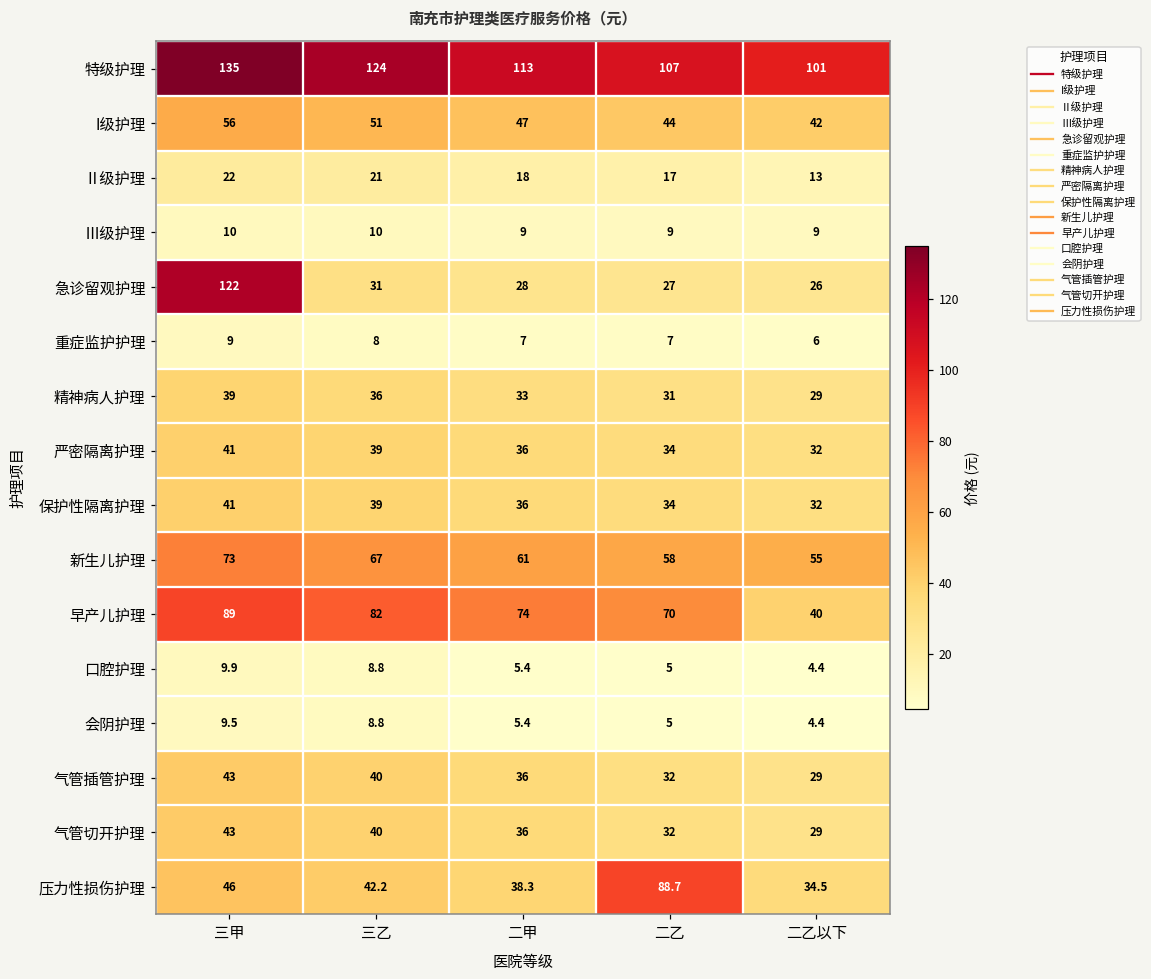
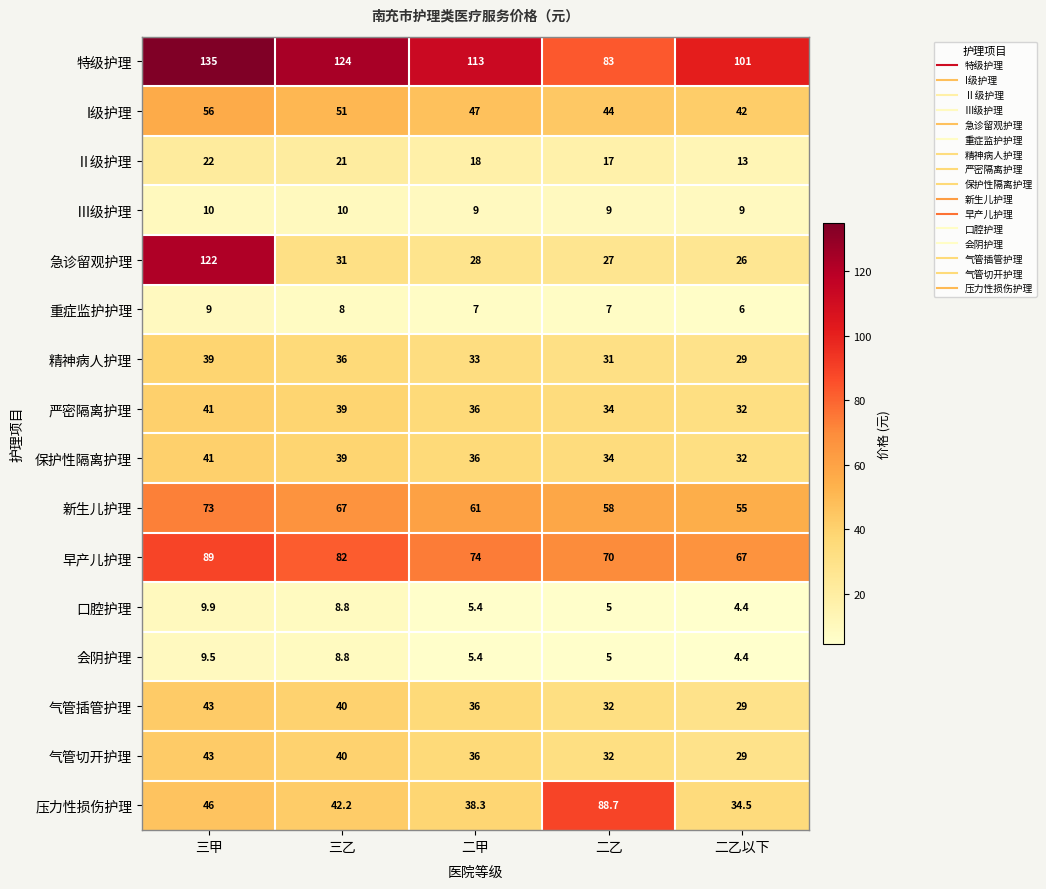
  {
    "特级护理": {
      "三甲": 135,
      "三乙": 124,
      "二甲": 113,
-     "二乙": 107,
+     "二乙": 83,
      "二乙以下": 101
    },
    "I级护理": {
      "三甲": 56,
      "三乙": 51,
      "二甲": 47,
      "二乙": 44,
      "二乙以下": 42
    },
    "Ⅱ级护理": {
      "三甲": 22,
      "三乙": 21,
      "二甲": 18,
      "二乙": 17,
      "二乙以下": 13
    },
    "Ⅲ级护理": {
      "三甲": 10,
      "三乙": 10,
      "二甲": 9,
      "二乙": 9,
      "二乙以下": 9
    },
    "急诊留观护理": {
      "三甲": 122,
      "三乙": 31,
      "二甲": 28,
      "二乙": 27,
      "二乙以下": 26
    },
    "重症监护护理": {
      "三甲": 9,
      "三乙": 8,
      "二甲": 7,
      "二乙": 7,
      "二乙以下": 6
    },
    "精神病人护理": {
      "三甲": 39,
      "三乙": 36,
      "二甲": 33,
      "二乙": 31,
      "二乙以下": 29
    },
    "严密隔离护理": {
      "三甲": 41,
      "三乙": 39,
      "二甲": 36,
      "二乙": 34,
      "二乙以下": 32
    },
    "保护性隔离护理": {
      "三甲": 41,
      "三乙": 39,
      "二甲": 36,
      "二乙": 34,
      "二乙以下": 32
    },
    "新生儿护理": {
      "三甲": 73,
      "三乙": 67,
      "二甲": 61,
      "二乙": 58,
      "二乙以下": 55
    },
    "早产儿护理": {
      "三甲": 89,
      "三乙": 82,
      "二甲": 74,
      "二乙": 70,
-     "二乙以下": 40
+     "二乙以下": 67
    },
    "口腔护理": {
      "三甲": 9.9,
      "三乙": 8.8,
      "二甲": 5.4,
      "二乙": 5,
      "二乙以下": 4.4
    },
    "会阴护理": {
      "三甲": 9.5,
      "三乙": 8.8,
      "二甲": 5.4,
      "二乙": 5,
      "二乙以下": 4.4
    },
    "气管插管护理": {
      "三甲": 43,
      "三乙": 40,
      "二甲": 36,
      "二乙": 32,
      "二乙以下": 29
    },
    "气管切开护理": {
      "三甲": 43,
      "三乙": 40,
      "二甲": 36,
      "二乙": 32,
      "二乙以下": 29
    },
    "压力性损伤护理": {
      "三甲": 46,
      "三乙": 42.2,
      "二甲": 38.3,
      "二乙": 88.7,
      "二乙以下": 34.5
    }
  }
